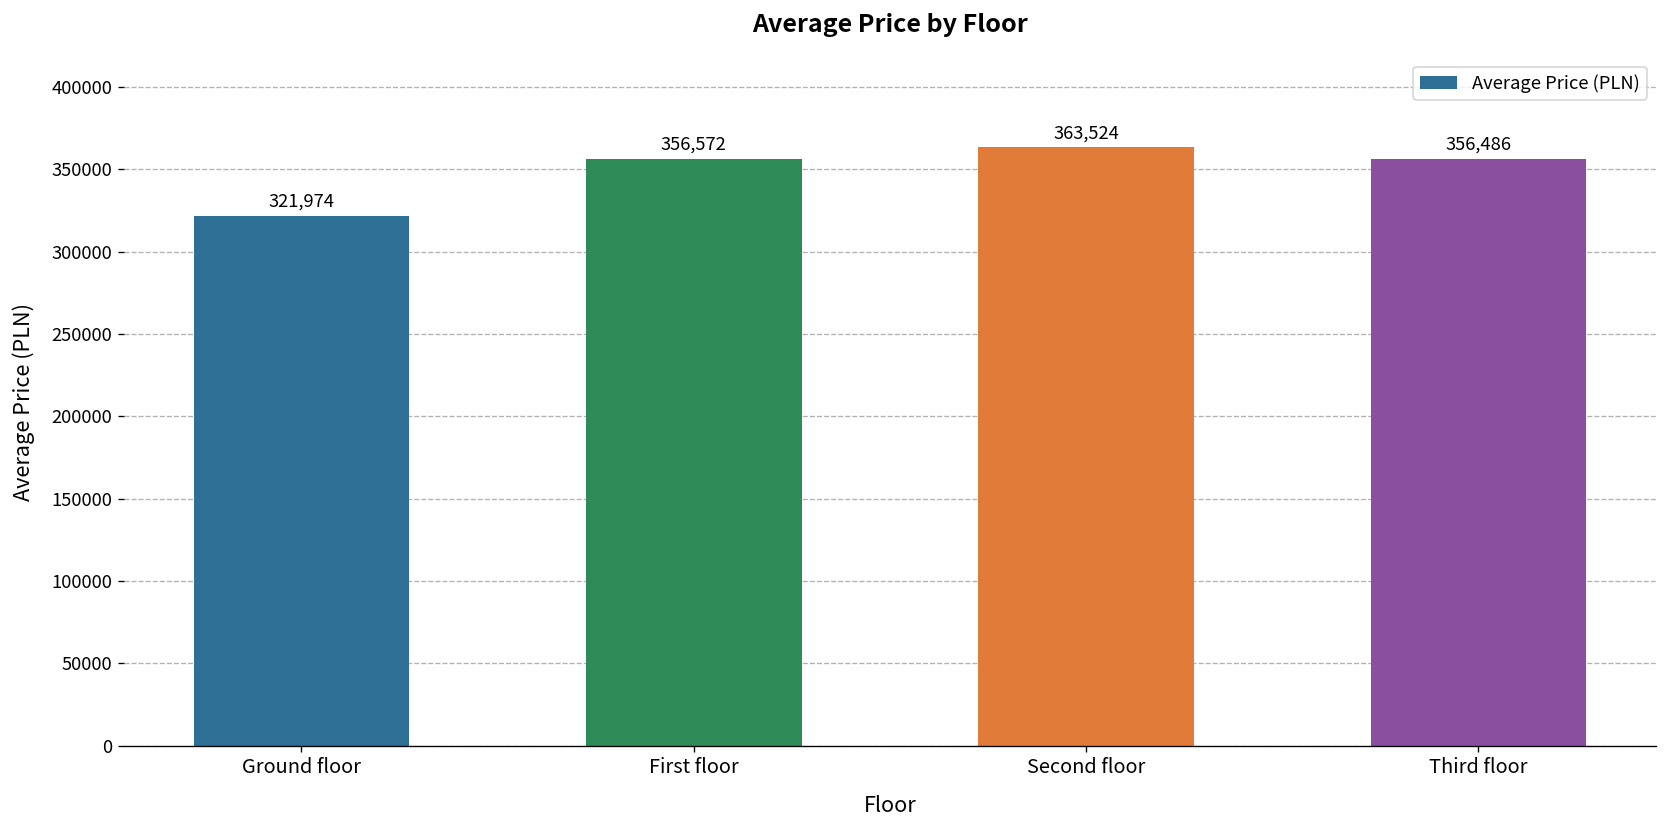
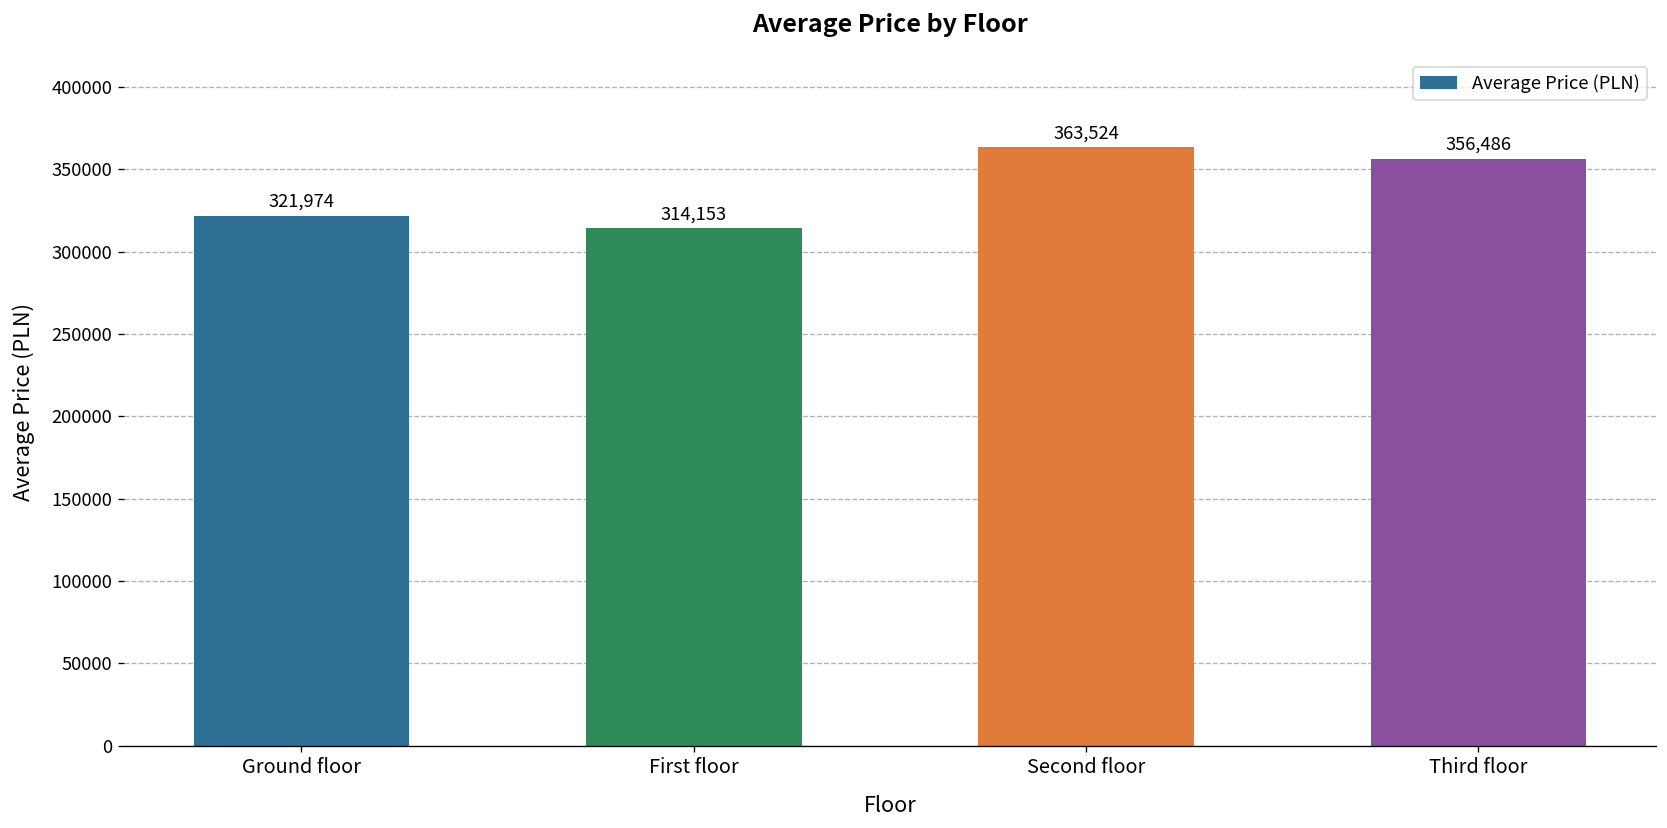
  {
    "Ground floor": "321,974",
-   "First floor": "356,572",
+   "First floor": "314,153",
    "Second floor": "363,524",
    "Third floor": "356,486"
  }
